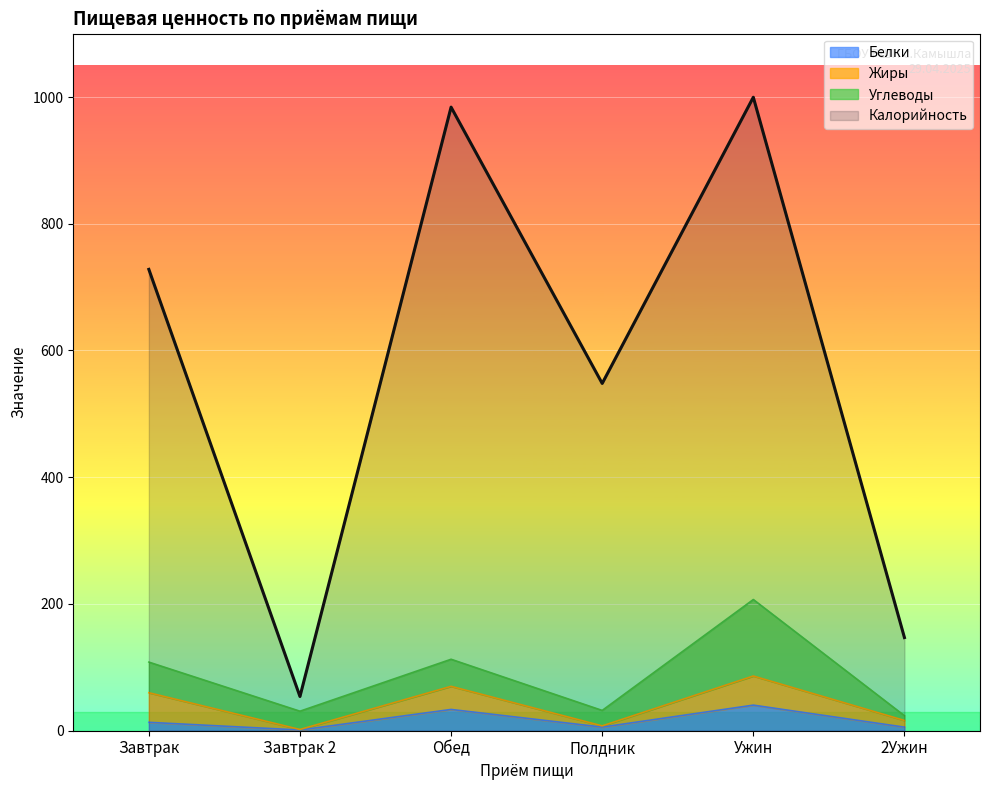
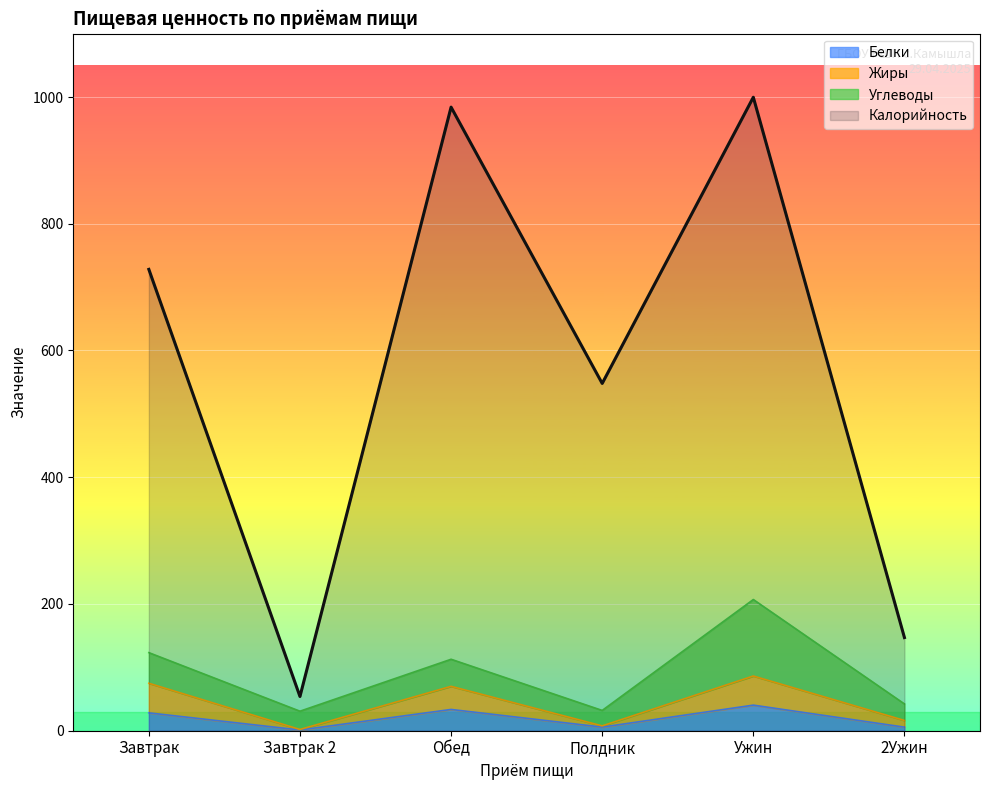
  {
    "Белки": {
-     "Завтрак": 10,
+     "Завтрак": 30,
      "Обед": 30,
      "Ужин": 40,
      "2Ужин": 10
    },
    "Жиры": {
      "Завтрак": 50,
      "Обед": 40,
      "Ужин": 50,
      "2Ужин": 10
    },
    "Углеводы": {
      "Завтрак": 50,
      "Завтрак 2": 30,
      "Обед": 40,
      "Полдник": 20,
      "Ужин": 120,
-     "2Ужин": 10
+     "2Ужин": 30
    },
    "Калорийность": {
      "Завтрак": 730,
      "Завтрак 2": 50,
      "Обед": 980,
      "Полдник": 550,
      "Ужин": 1000,
      "2Ужин": 150
    }
  }
